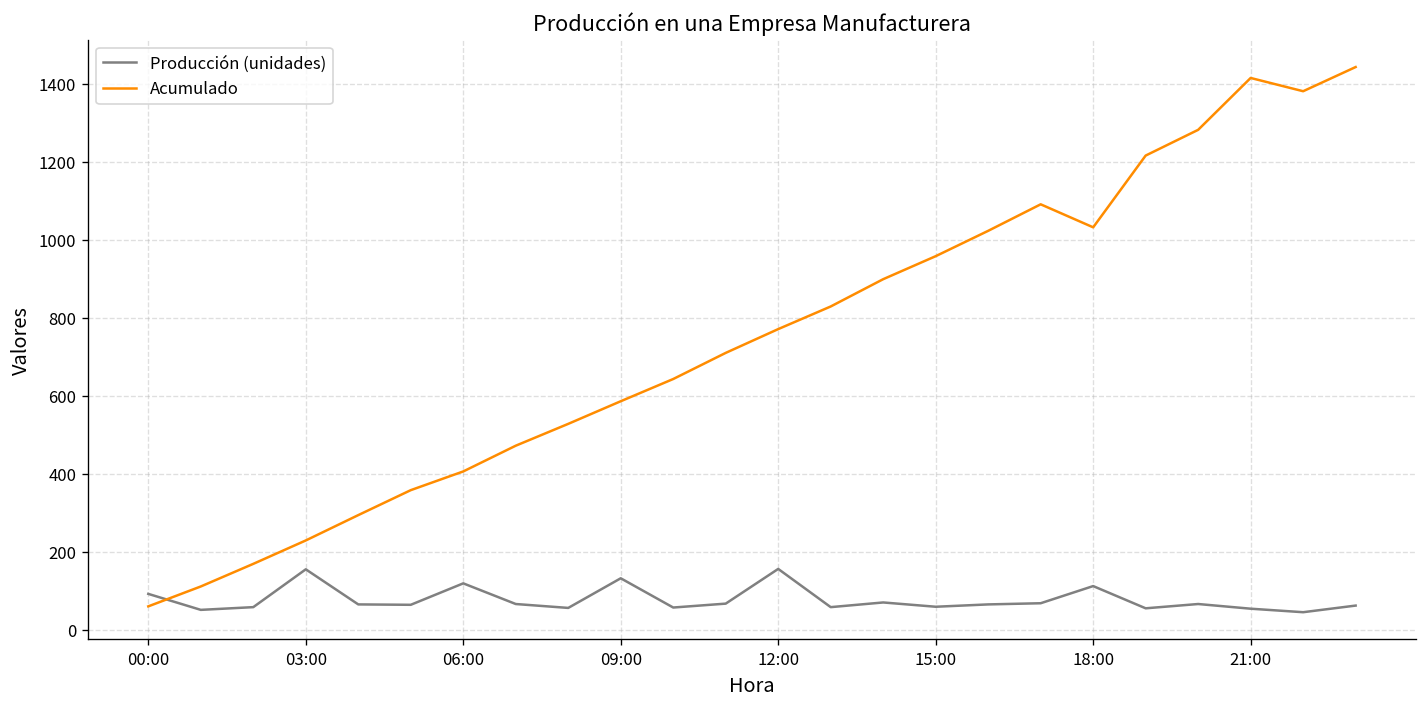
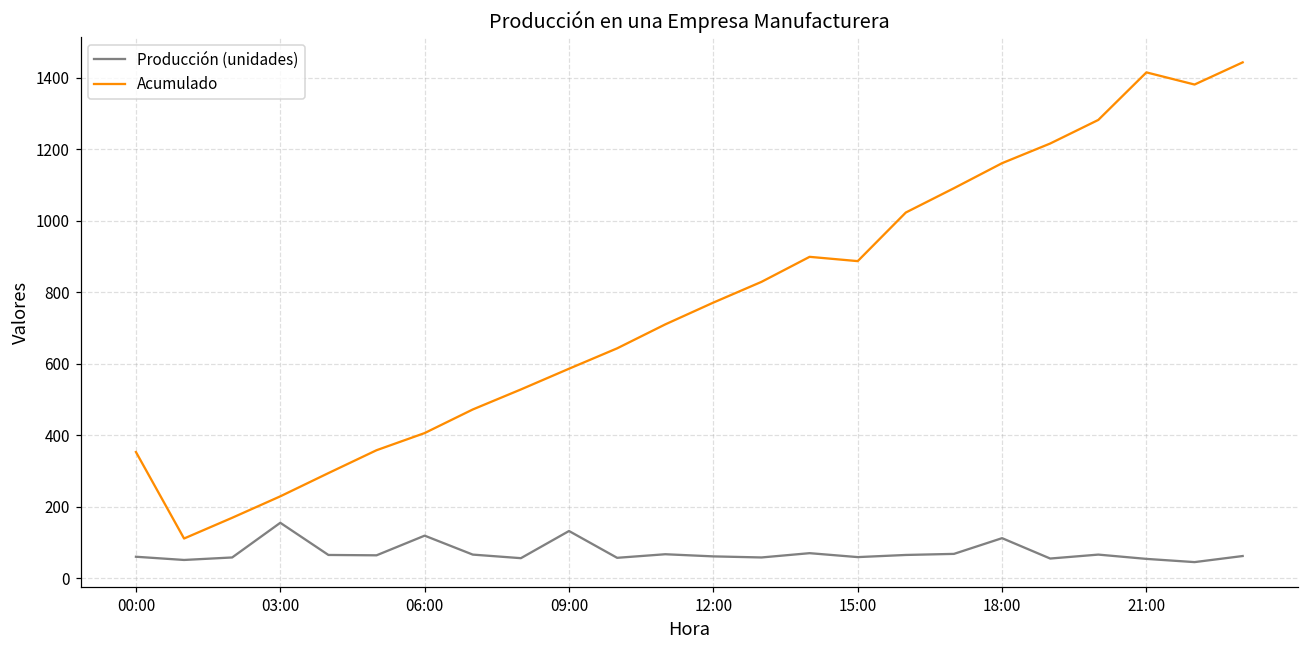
  {
    "Producción (unidades)": {
-     "00:00": 90,
+     "00:00": 60,
      "03:00": 160,
      "06:00": 120,
      "09:00": 130,
-     "12:00": 160,
+     "12:00": 60,
      "15:00": 60,
      "18:00": 110,
      "21:00": 50
    },
    "Acumulado": {
-     "00:00": 60,
+     "00:00": 350,
      "03:00": 230,
      "06:00": 410,
      "09:00": 590,
      "12:00": 770,
-     "15:00": 960,
-     "18:00": 1030,
+     "15:00": 890,
+     "18:00": 1160,
      "21:00": 1420
    }
  }
